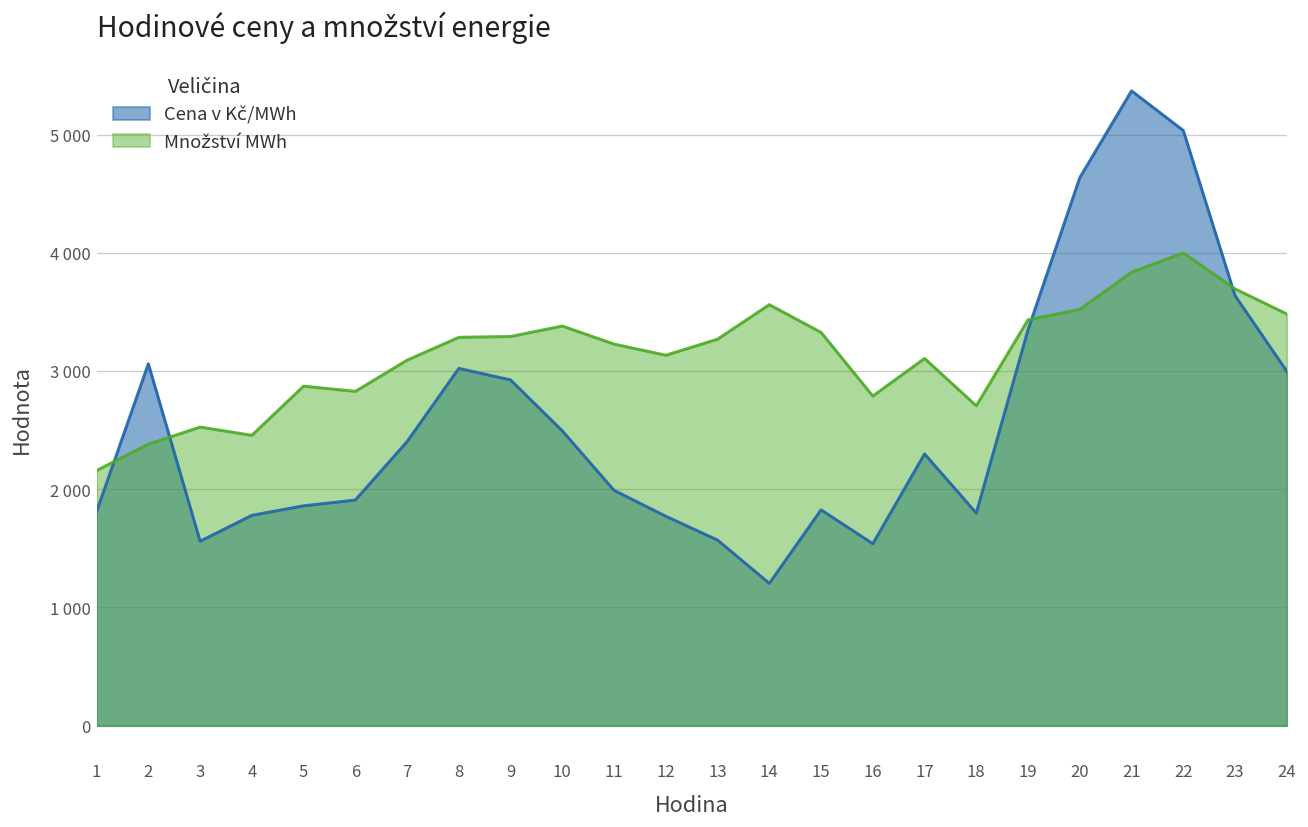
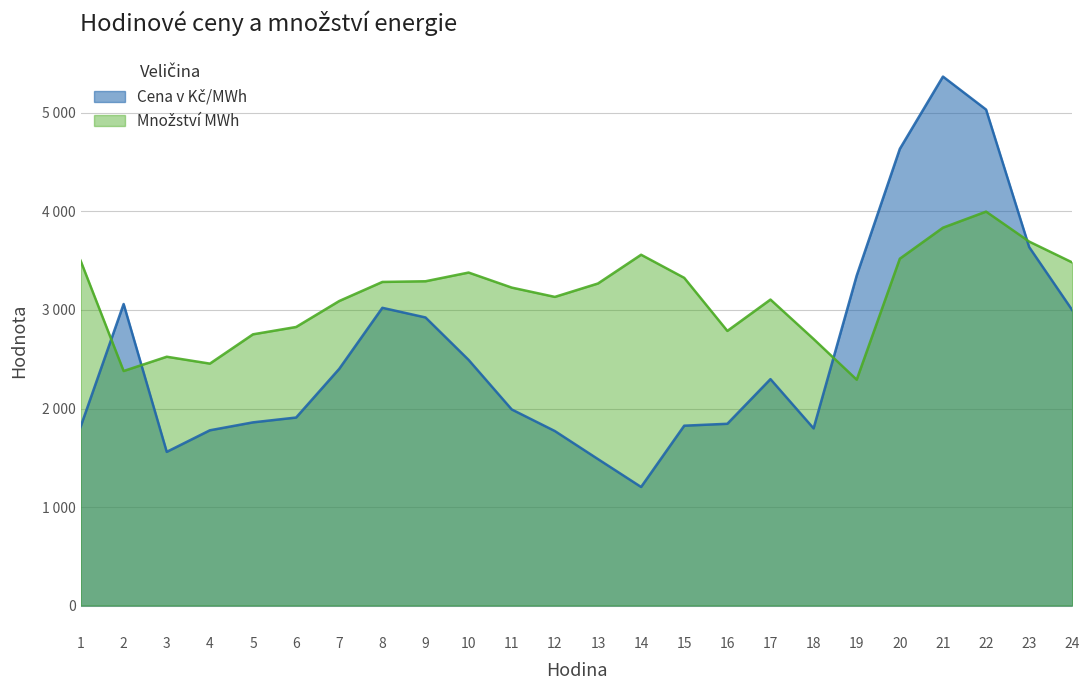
  {
    "Cena v Kč/MWh": {
      "1": 1800,
      "2": 3100,
      "3": 1600,
      "4": 1800,
      "5": 1900,
      "6": 1900,
      "7": 2400,
      "8": 3000,
      "9": 2900,
      "10": 2500,
      "11": 2000,
      "12": 1800,
-     "13": 1600,
+     "13": 1500,
      "14": 1200,
      "15": 1800,
-     "16": 1500,
+     "16": 1800,
      "17": 2300,
      "18": 1800,
      "19": 3300,
      "20": 4600,
      "21": 5400,
      "22": 5000,
      "23": 3600,
      "24": 3000
    },
    "Množství MWh": {
-     "1": 2200,
+     "1": 3500,
      "2": 2400,
      "3": 2500,
      "4": 2500,
-     "5": 2900,
+     "5": 2800,
      "6": 2800,
      "7": 3100,
      "8": 3300,
      "9": 3300,
      "10": 3400,
      "11": 3200,
      "12": 3100,
      "13": 3300,
      "14": 3600,
      "15": 3300,
      "16": 2800,
      "17": 3100,
      "18": 2700,
-     "19": 3400,
+     "19": 2300,
      "20": 3500,
      "21": 3800,
      "22": 4000,
      "23": 3700,
      "24": 3500
    }
  }
